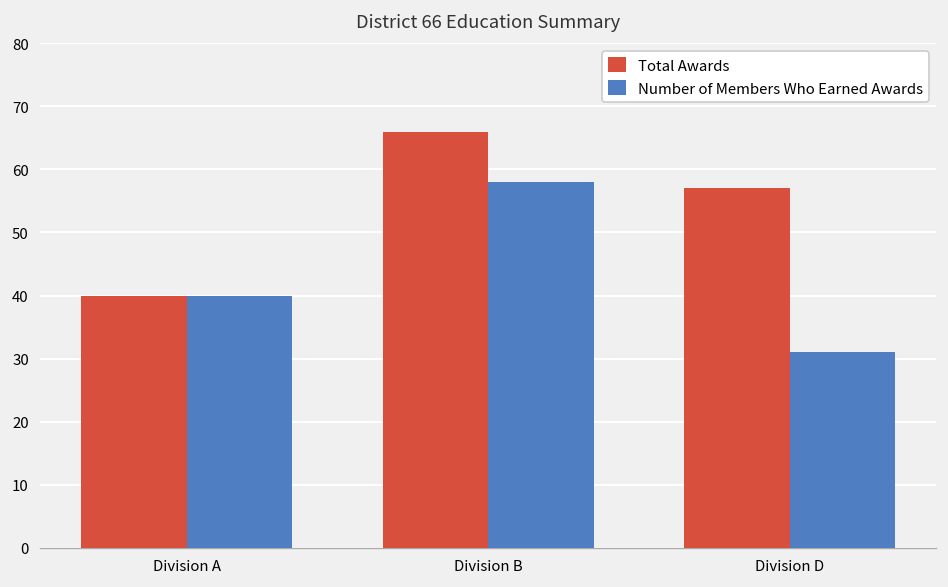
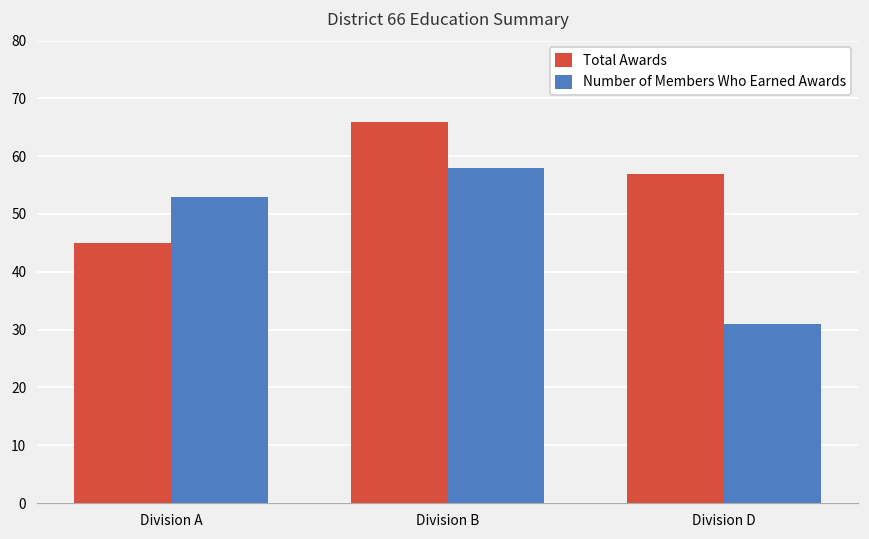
  {
    "Total Awards": {
-     "Division A": 40,
+     "Division A": 45,
      "Division B": 66,
      "Division D": 57
    },
    "Number of Members Who Earned Awards": {
-     "Division A": 40,
+     "Division A": 53,
      "Division B": 58,
      "Division D": 31
    }
  }
